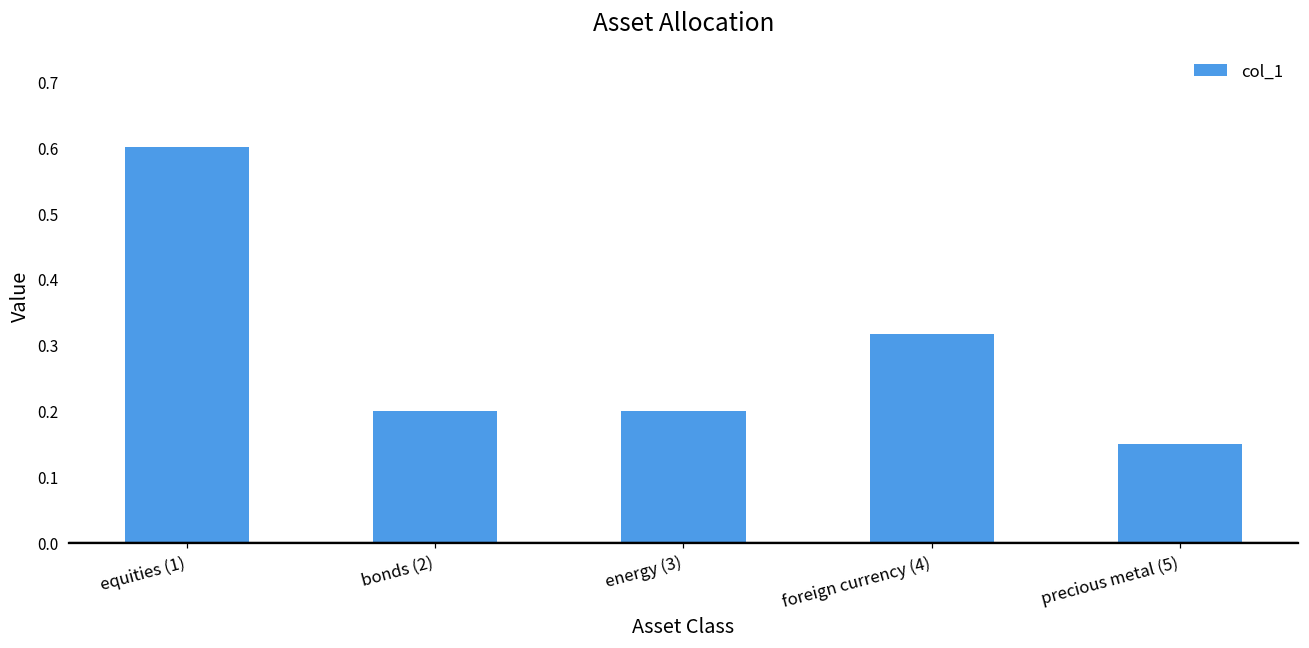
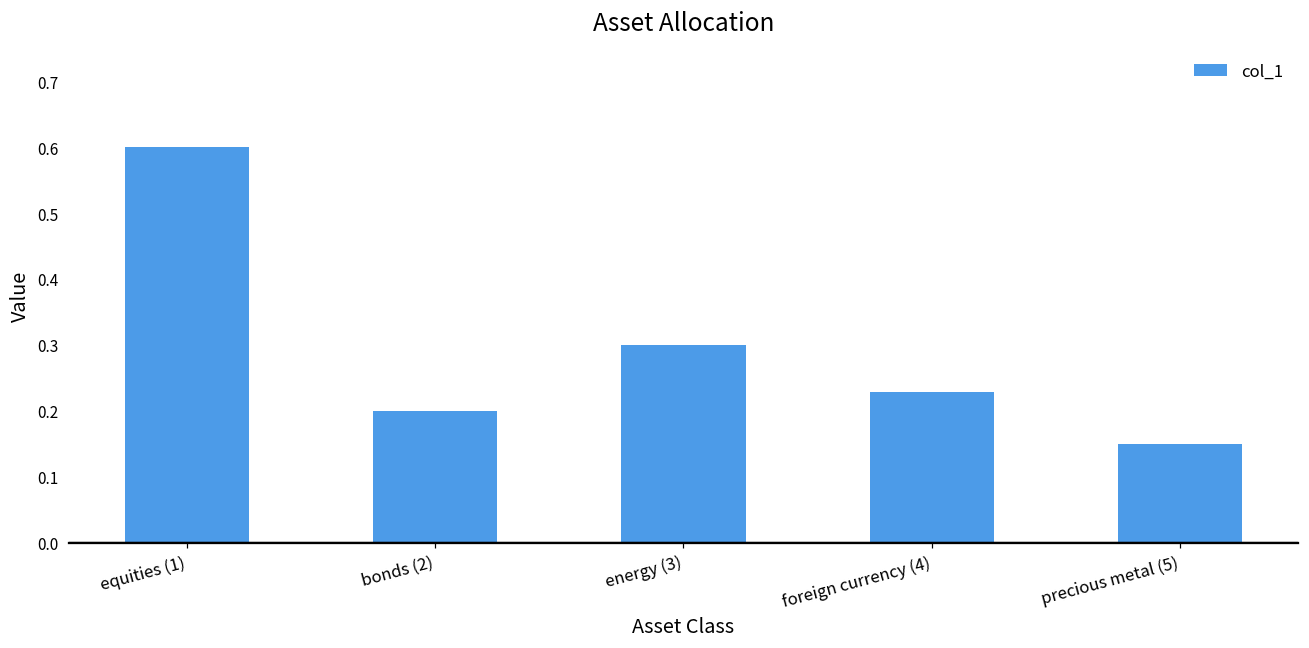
  {
    "equities (1)": 0.60,
    "bonds (2)": 0.20,
-   "energy (3)": 0.2,
-   "foreign currency (4)": 0.32,
+   "energy (3)": 0.3,
+   "foreign currency (4)": 0.23,
    "precious metal (5)": 0.15
  }
